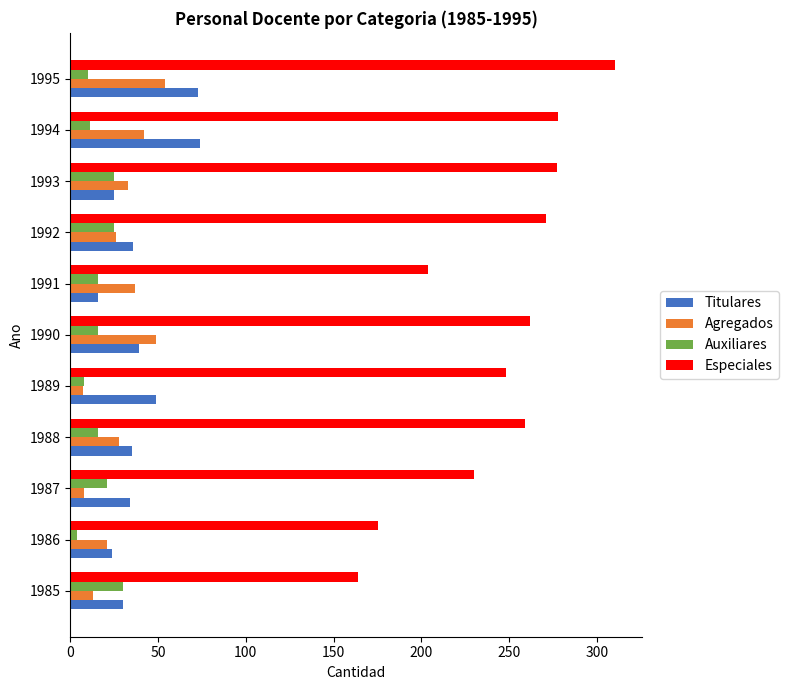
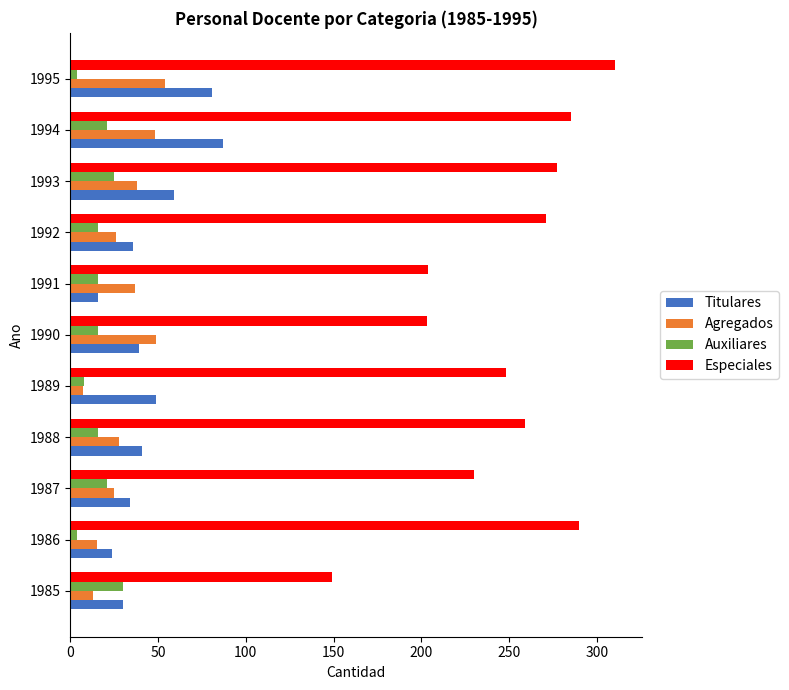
  {
    "Titulares": {
-     "1995": 73,
-     "1994": 74,
-     "1993": 25,
+     "1995": 81,
+     "1994": 87,
+     "1993": 59,
      "1992": 36,
      "1991": 16,
      "1990": 39,
      "1989": 49,
-     "1988": 35,
+     "1988": 41,
      "1987": 34,
      "1986": 24,
      "1985": 30
    },
    "Agregados": {
      "1995": 54,
-     "1994": 42,
-     "1993": 33,
+     "1994": 48,
+     "1993": 38,
      "1992": 26,
      "1991": 37,
      "1990": 49,
      "1989": 7,
      "1988": 28,
-     "1987": 8,
-     "1986": 21,
+     "1987": 25,
+     "1986": 15,
      "1985": 13
    },
    "Auxiliares": {
-     "1995": 10,
-     "1994": 11,
+     "1995": 4,
+     "1994": 21,
      "1993": 25,
-     "1992": 25,
+     "1992": 16,
      "1991": 16,
      "1990": 16,
      "1989": 8,
      "1988": 16,
      "1987": 21,
      "1986": 4,
      "1985": 30
    },
    "Especiales": {
      "1995": 310,
-     "1994": 278,
+     "1994": 285,
      "1993": 277,
      "1992": 271,
      "1991": 204,
-     "1990": 262,
+     "1990": 203,
      "1989": 248,
      "1988": 259,
      "1987": 230,
-     "1986": 175,
-     "1985": 164
+     "1986": 290,
+     "1985": 149
    }
  }
